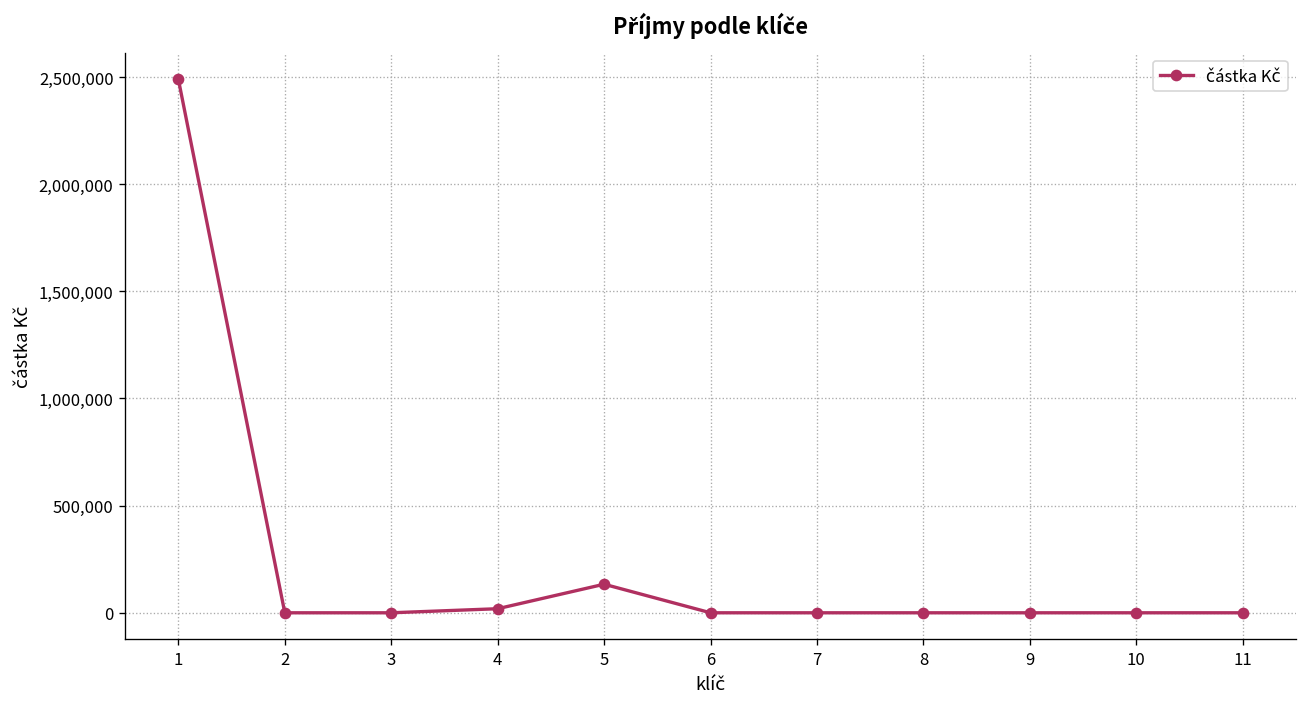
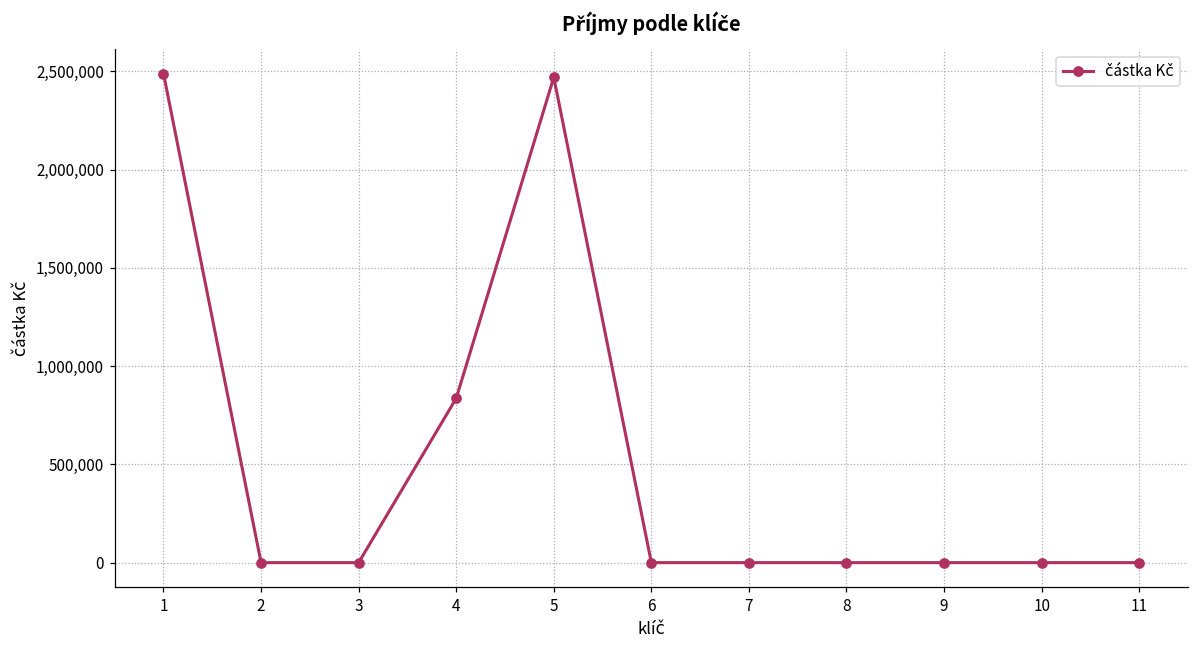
  {
    "1": "2,490,000",
    "2": "0",
    "3": "0",
-   "4": "20,000",
-   "5": "130,000",
+   "4": "840,000",
+   "5": "2,470,000",
    "6": "0",
    "7": "0",
    "8": "0",
    "9": "0",
    "10": "0",
    "11": "0"
  }
